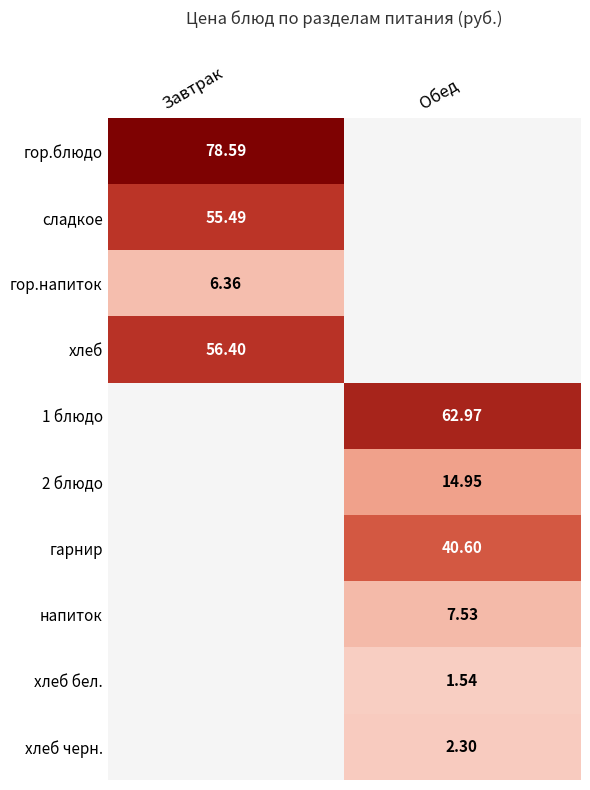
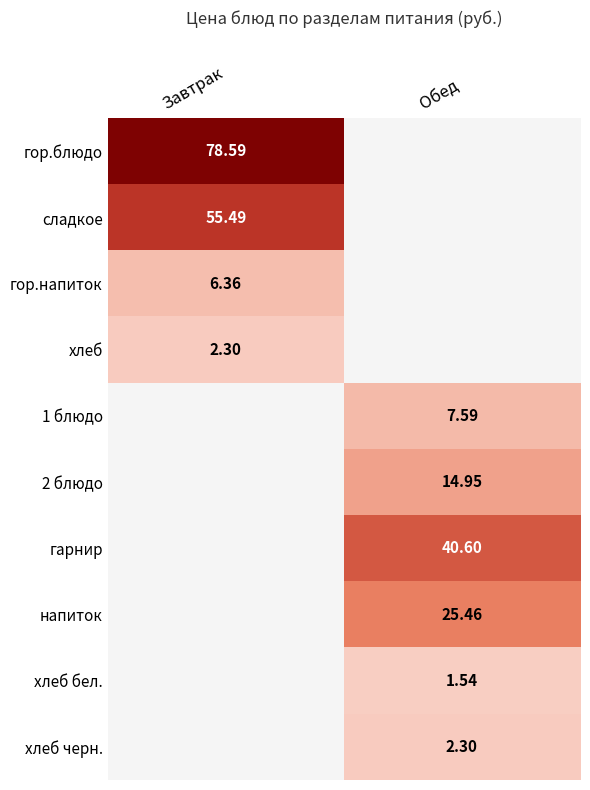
  {
    "гор.блюдо": {
      "Завтрак": 78.59
    },
    "сладкое": {
      "Завтрак": 55.49
    },
    "гор.напиток": {
      "Завтрак": 6.36
    },
    "хлеб": {
-     "Завтрак": 56.40
+     "Завтрак": 2.30
    },
    "1 блюдо": {
-     "Обед": 62.97
+     "Обед": 7.59
    },
    "2 блюдо": {
      "Обед": 14.95
    },
    "гарнир": {
      "Обед": 40.60
    },
    "напиток": {
-     "Обед": 7.53
+     "Обед": 25.46
    },
    "хлеб бел.": {
      "Обед": 1.54
    },
    "хлеб черн.": {
      "Обед": 2.30
    }
  }
